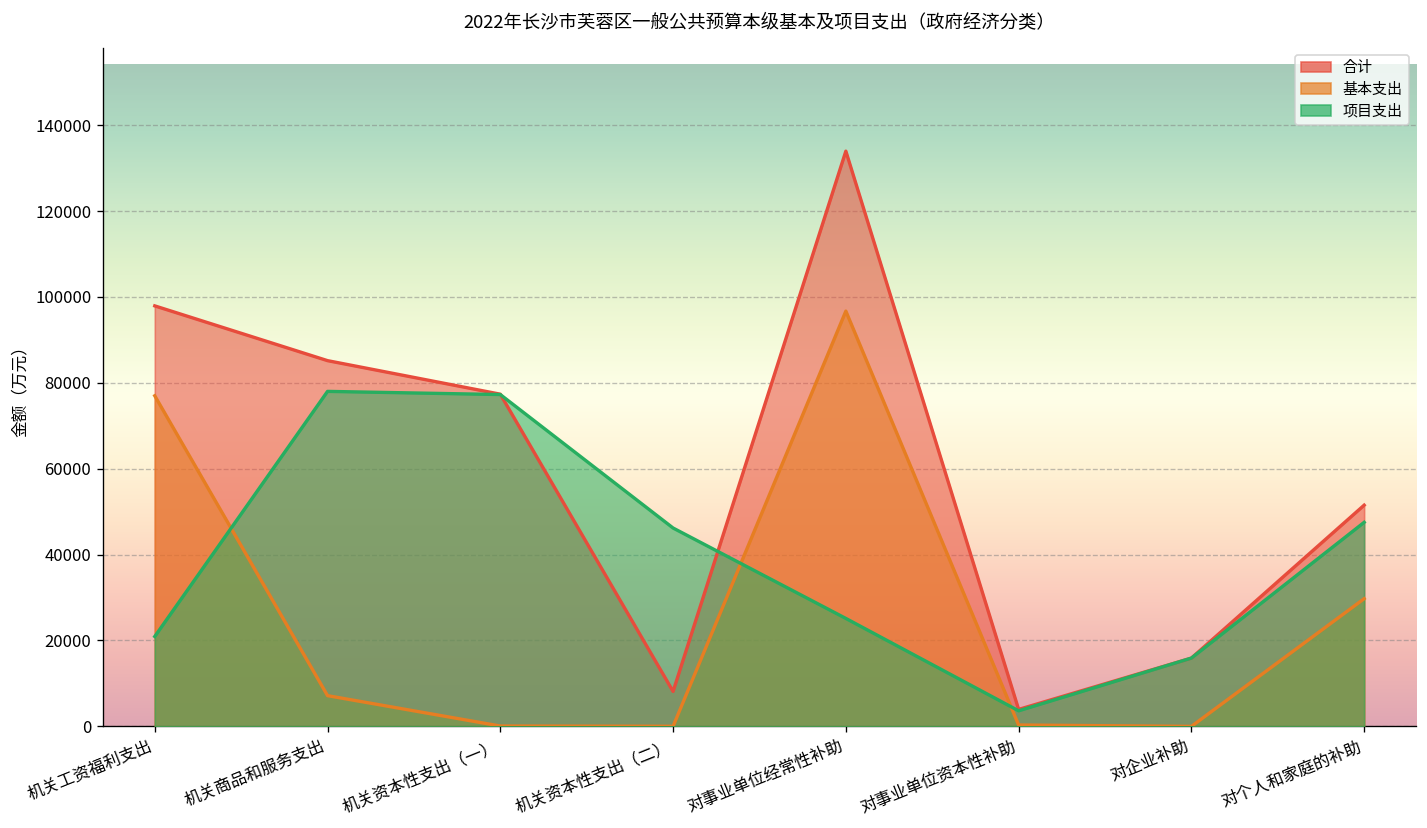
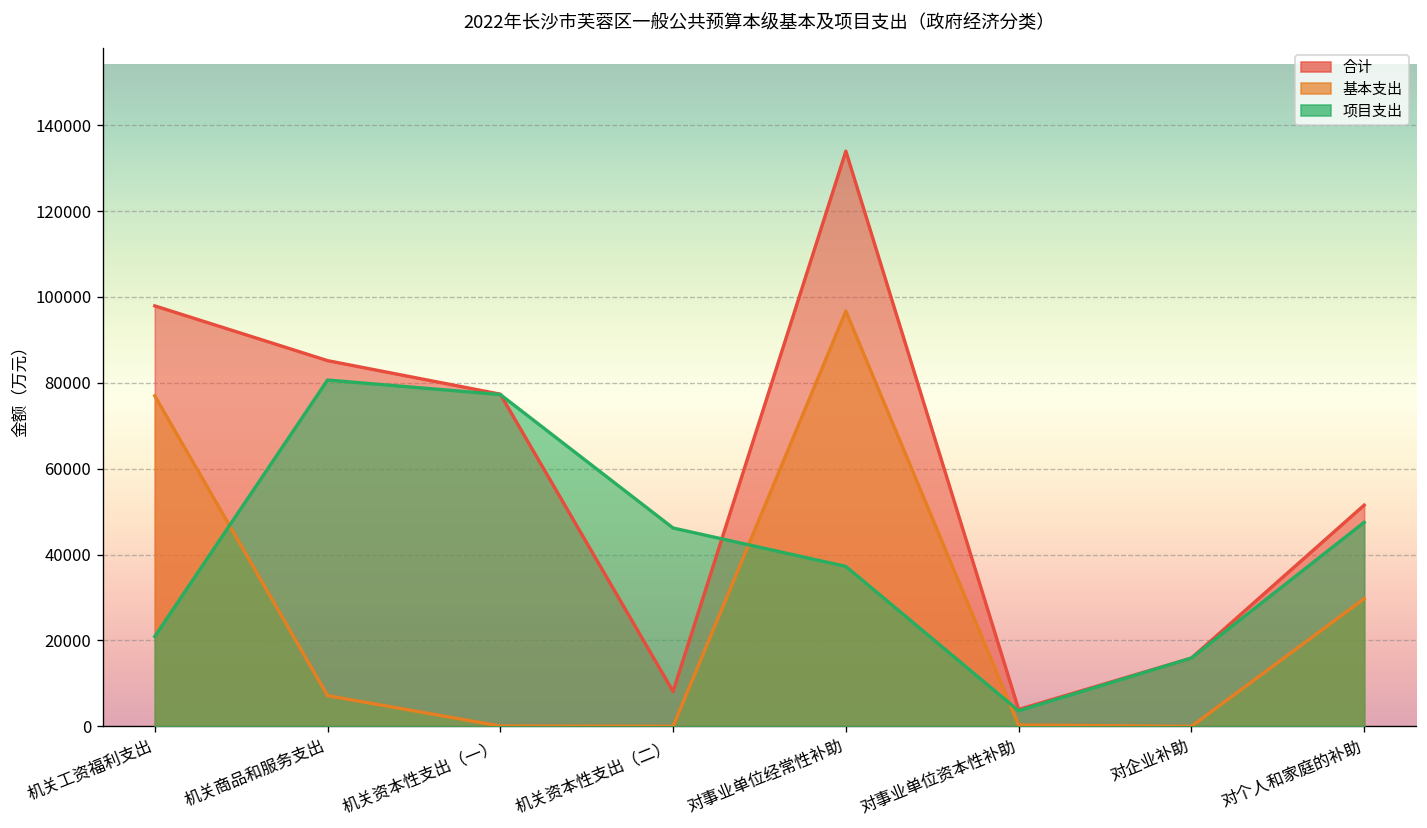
  {
    "项目支出": {
      "机关工资福利支出": 21000,
-     "机关商品和服务支出": 78000,
+     "机关商品和服务支出": 81000,
      "机关资本性支出（二）": 46000,
-     "对事业单位经常性补助": 25000,
+     "对事业单位经常性补助": 37000,
      "对个人和家庭的补助": 48000
    }
  }
